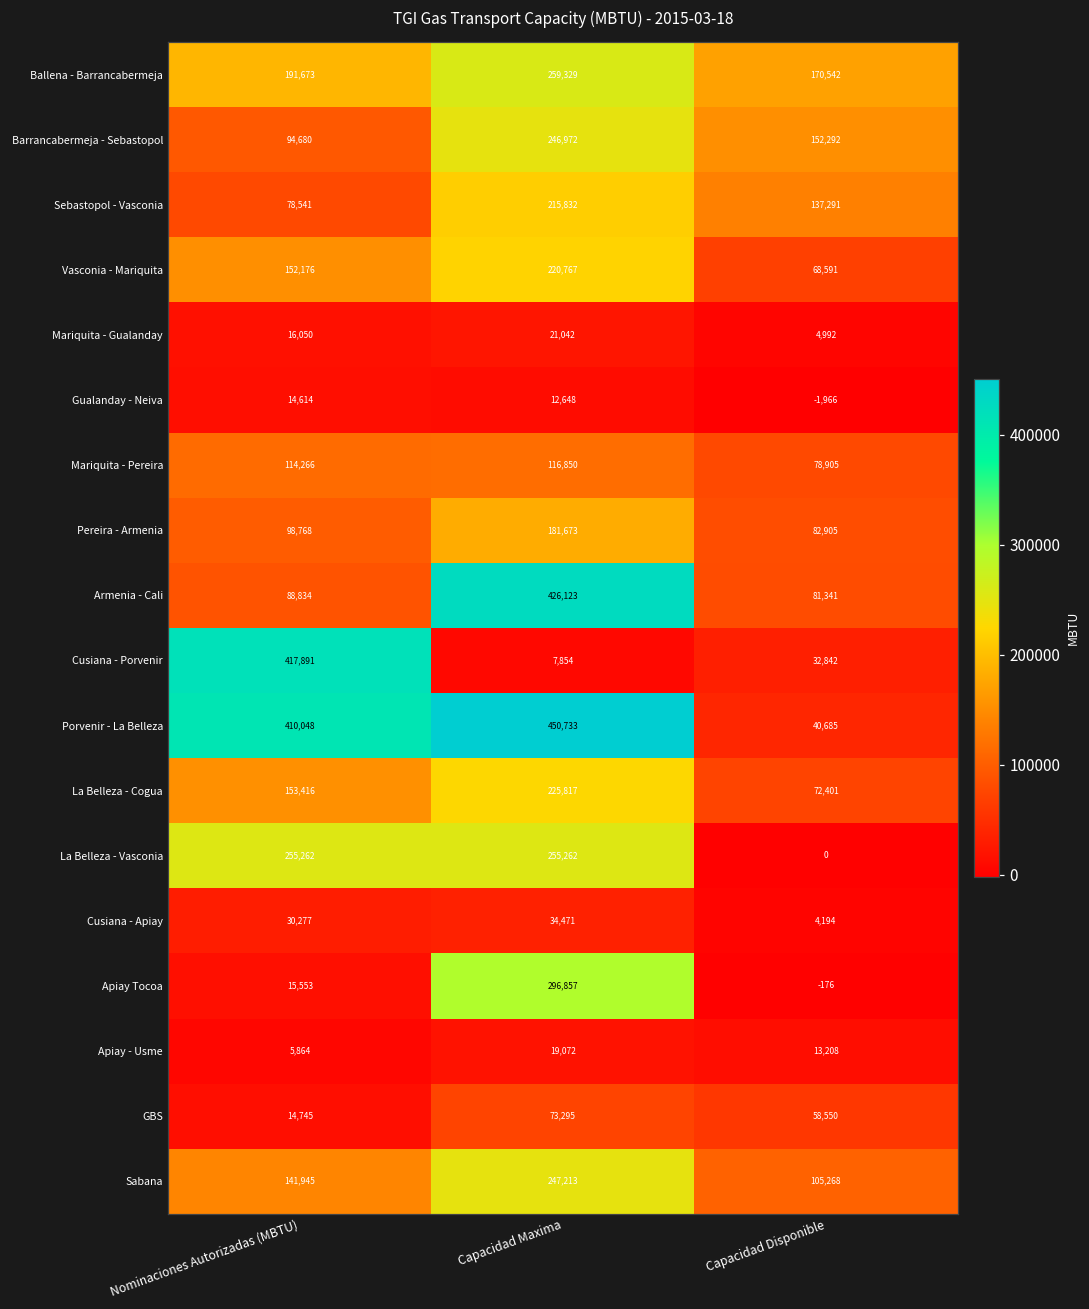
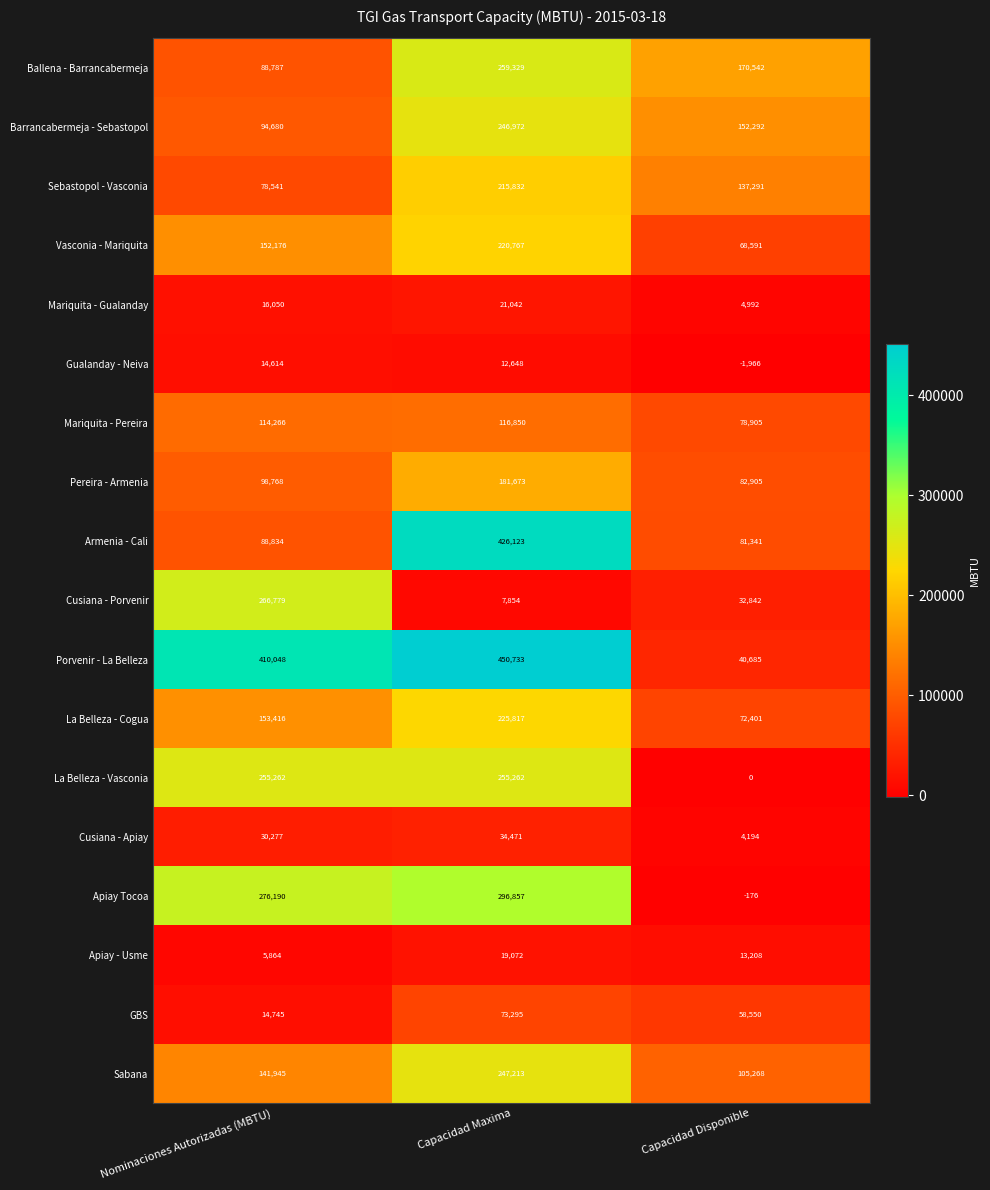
  {
    "Ballena - Barrancabermeja": {
-     "Nominaciones Autorizadas (MBTU)": "191,673",
+     "Nominaciones Autorizadas (MBTU)": "88,787",
      "Capacidad Maxima": "259,329",
      "Capacidad Disponible": "170,542"
    },
    "Barrancabermeja - Sebastopol": {
      "Nominaciones Autorizadas (MBTU)": "94,680",
      "Capacidad Maxima": "246,972",
      "Capacidad Disponible": "152,292"
    },
    "Sebastopol - Vasconia": {
      "Nominaciones Autorizadas (MBTU)": "78,541",
      "Capacidad Maxima": "215,832",
      "Capacidad Disponible": "137,291"
    },
    "Vasconia - Mariquita": {
      "Nominaciones Autorizadas (MBTU)": "152,176",
      "Capacidad Maxima": "220,767",
      "Capacidad Disponible": "68,591"
    },
    "Mariquita - Gualanday": {
      "Nominaciones Autorizadas (MBTU)": "16,050",
      "Capacidad Maxima": "21,042",
      "Capacidad Disponible": "4,992"
    },
    "Gualanday - Neiva": {
      "Nominaciones Autorizadas (MBTU)": "14,614",
      "Capacidad Maxima": "12,648",
      "Capacidad Disponible": "-1,966"
    },
    "Mariquita - Pereira": {
      "Nominaciones Autorizadas (MBTU)": "114,266",
      "Capacidad Maxima": "116,850",
      "Capacidad Disponible": "78,905"
    },
    "Pereira - Armenia": {
      "Nominaciones Autorizadas (MBTU)": "98,768",
      "Capacidad Maxima": "181,673",
      "Capacidad Disponible": "82,905"
    },
    "Armenia - Cali": {
      "Nominaciones Autorizadas (MBTU)": "88,834",
      "Capacidad Maxima": "426,123",
      "Capacidad Disponible": "81,341"
    },
    "Cusiana - Porvenir": {
-     "Nominaciones Autorizadas (MBTU)": "417,891",
+     "Nominaciones Autorizadas (MBTU)": "266,779",
      "Capacidad Maxima": "7,854",
      "Capacidad Disponible": "32,842"
    },
    "Porvenir - La Belleza": {
      "Nominaciones Autorizadas (MBTU)": "410,048",
      "Capacidad Maxima": "450,733",
      "Capacidad Disponible": "40,685"
    },
    "La Belleza - Cogua": {
      "Nominaciones Autorizadas (MBTU)": "153,416",
      "Capacidad Maxima": "225,817",
      "Capacidad Disponible": "72,401"
    },
    "La Belleza - Vasconia": {
      "Nominaciones Autorizadas (MBTU)": "255,262",
      "Capacidad Maxima": "255,262",
      "Capacidad Disponible": "0"
    },
    "Cusiana - Apiay": {
      "Nominaciones Autorizadas (MBTU)": "30,277",
      "Capacidad Maxima": "34,471",
      "Capacidad Disponible": "4,194"
    },
    "Apiay Tocoa": {
-     "Nominaciones Autorizadas (MBTU)": "15,553",
+     "Nominaciones Autorizadas (MBTU)": "276,190",
      "Capacidad Maxima": "296,857",
      "Capacidad Disponible": "-176"
    },
    "Apiay - Usme": {
      "Nominaciones Autorizadas (MBTU)": "5,864",
      "Capacidad Maxima": "19,072",
      "Capacidad Disponible": "13,208"
    },
    "GBS": {
      "Nominaciones Autorizadas (MBTU)": "14,745",
      "Capacidad Maxima": "73,295",
      "Capacidad Disponible": "58,550"
    },
    "Sabana": {
      "Nominaciones Autorizadas (MBTU)": "141,945",
      "Capacidad Maxima": "247,213",
      "Capacidad Disponible": "105,268"
    }
  }
